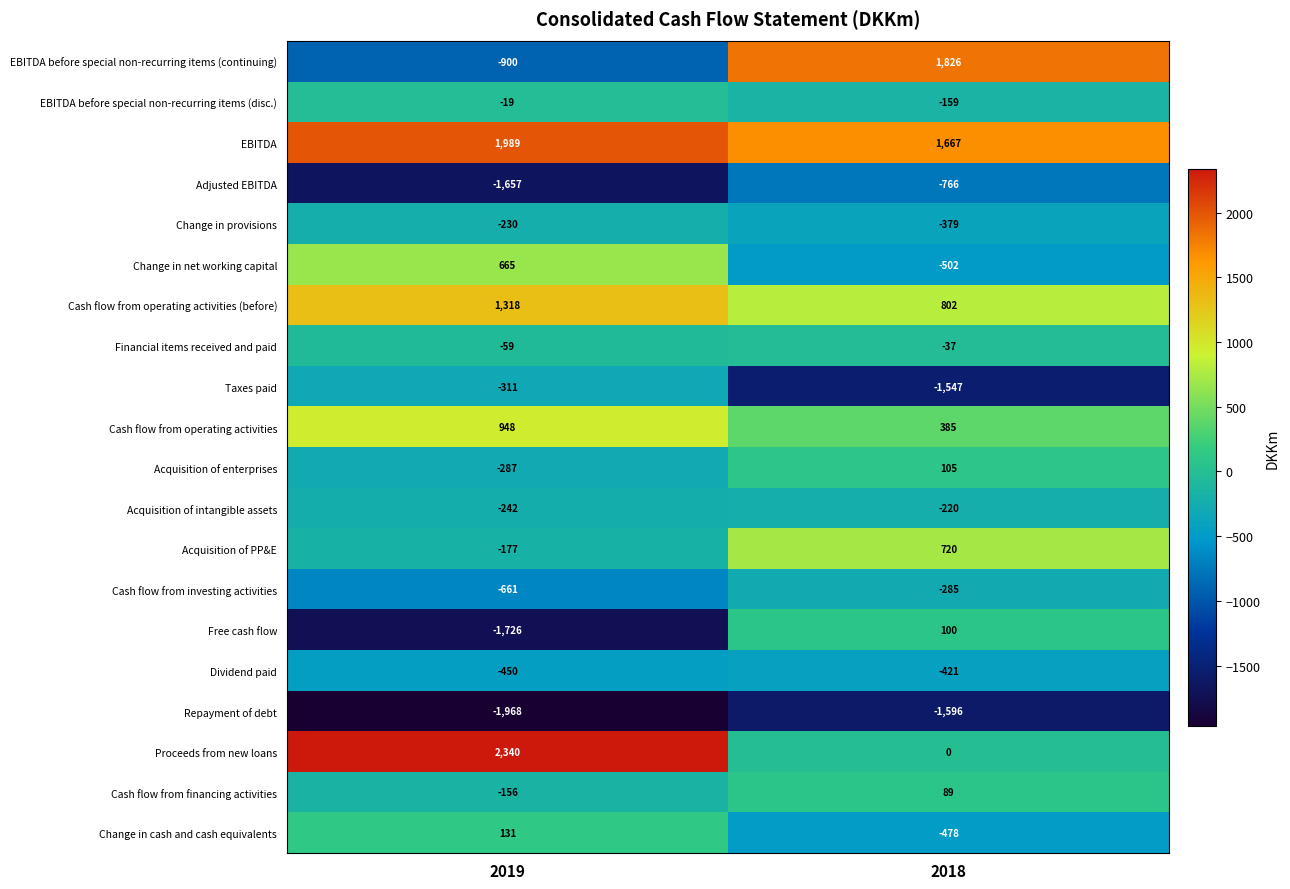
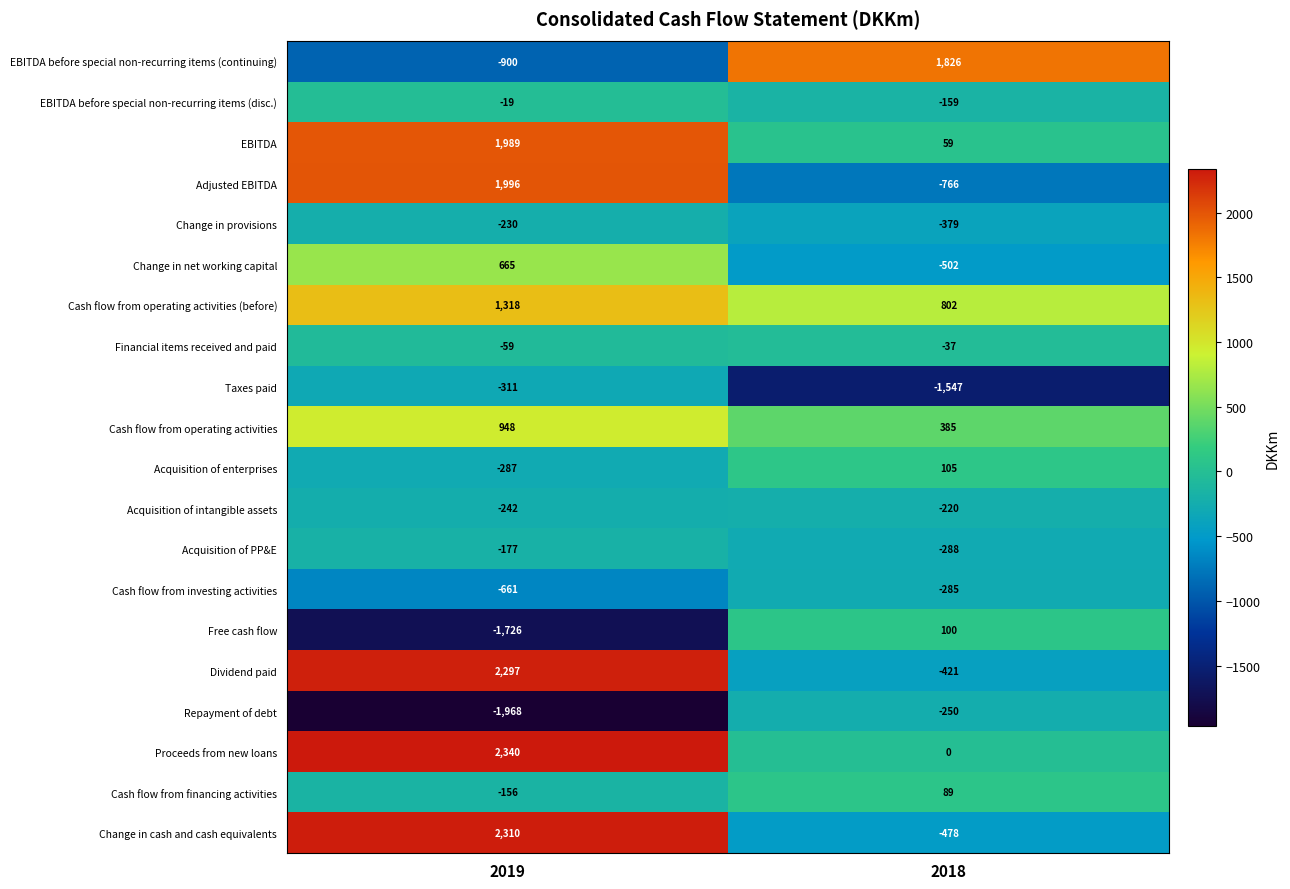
  {
    "EBITDA before special non-recurring items (continuing)": {
      "2019": "-900",
      "2018": "1,826"
    },
    "EBITDA before special non-recurring items (disc.)": {
      "2019": "-19",
      "2018": "-159"
    },
    "EBITDA": {
      "2019": "1,989",
-     "2018": "1,667"
+     "2018": "59"
    },
    "Adjusted EBITDA": {
-     "2019": "-1,657",
+     "2019": "1,996",
      "2018": "-766"
    },
    "Change in provisions": {
      "2019": "-230",
      "2018": "-379"
    },
    "Change in net working capital": {
      "2019": "665",
      "2018": "-502"
    },
    "Cash flow from operating activities (before)": {
      "2019": "1,318",
      "2018": "802"
    },
    "Financial items received and paid": {
      "2019": "-59",
      "2018": "-37"
    },
    "Taxes paid": {
      "2019": "-311",
      "2018": "-1,547"
    },
    "Cash flow from operating activities": {
      "2019": "948",
      "2018": "385"
    },
    "Acquisition of enterprises": {
      "2019": "-287",
      "2018": "105"
    },
    "Acquisition of intangible assets": {
      "2019": "-242",
      "2018": "-220"
    },
    "Acquisition of PP&E": {
      "2019": "-177",
-     "2018": "720"
+     "2018": "-288"
    },
    "Cash flow from investing activities": {
      "2019": "-661",
      "2018": "-285"
    },
    "Free cash flow": {
      "2019": "-1,726",
      "2018": "100"
    },
    "Dividend paid": {
-     "2019": "-450",
+     "2019": "2,297",
      "2018": "-421"
    },
    "Repayment of debt": {
      "2019": "-1,968",
-     "2018": "-1,596"
+     "2018": "-250"
    },
    "Proceeds from new loans": {
      "2019": "2,340",
      "2018": "0"
    },
    "Cash flow from financing activities": {
      "2019": "-156",
      "2018": "89"
    },
    "Change in cash and cash equivalents": {
-     "2019": "131",
+     "2019": "2,310",
      "2018": "-478"
    }
  }
